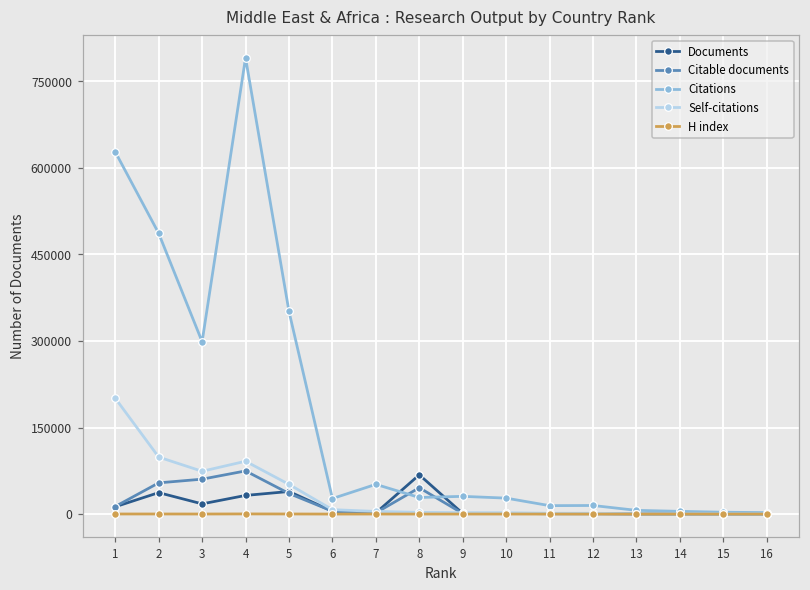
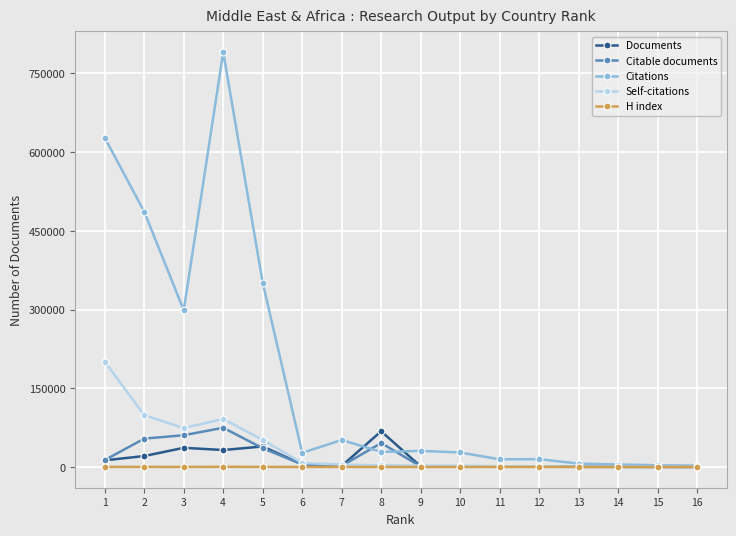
  {
    "Documents": {
-     "2": 40000,
-     "3": 20000,
+     "2": 20000,
+     "3": 40000,
      "4": 30000,
      "8": 70000
    },
    "Citable documents": {
      "2": 50000,
      "3": 60000,
      "4": 70000,
      "8": 50000
    },
    "H index": {
      "1": 0,
      "2": 0,
      "3": 0,
      "4": 0,
      "5": 0,
      "6": 0
    }
  }
